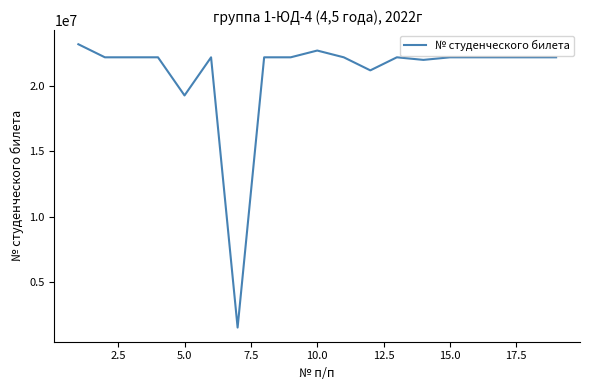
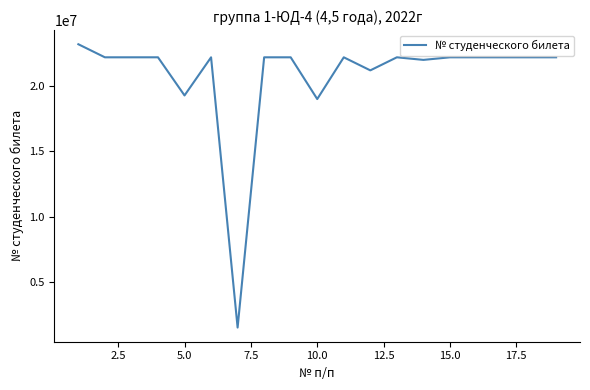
  {
    "5.0": 19300000,
-   "10.0": 22700000,
+   "10.0": 19000000,
    "15.0": 22200000
  }
